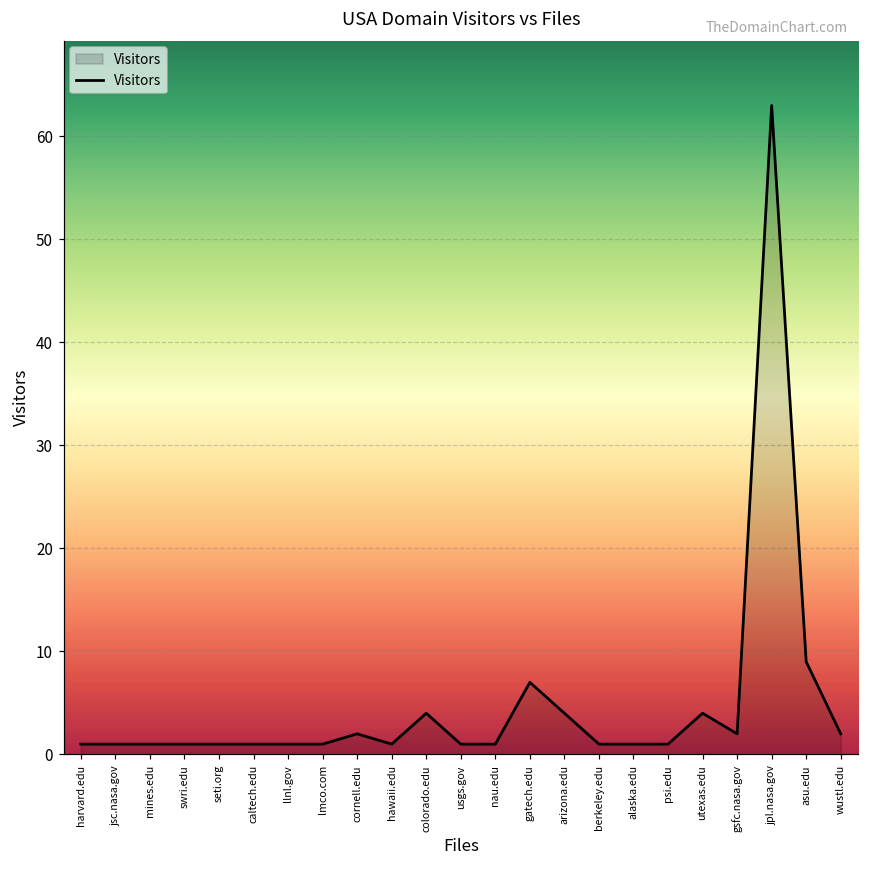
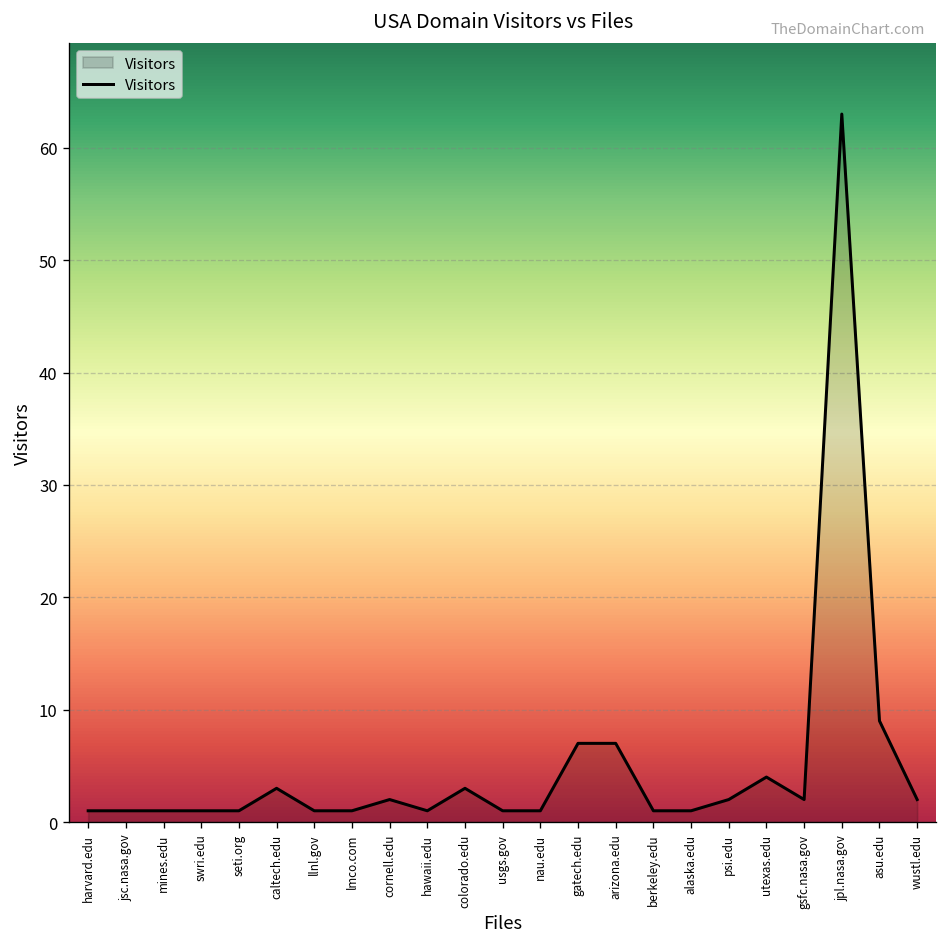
  {
    "harvard.edu": 1,
    "jsc.nasa.gov": 1,
    "mines.edu": 1,
    "swri.edu": 1,
    "seti.org": 1,
-   "caltech.edu": 1,
+   "caltech.edu": 3,
    "llnl.gov": 1,
    "lmco.com": 1,
    "cornell.edu": 2,
    "hawaii.edu": 1,
-   "colorado.edu": 4,
+   "colorado.edu": 3,
    "usgs.gov": 1,
    "nau.edu": 1,
    "gatech.edu": 7,
-   "arizona.edu": 4,
+   "arizona.edu": 7,
    "berkeley.edu": 1,
    "alaska.edu": 1,
-   "psi.edu": 1,
+   "psi.edu": 2,
    "utexas.edu": 4,
    "gsfc.nasa.gov": 2,
    "jpl.nasa.gov": 63,
    "asu.edu": 9,
    "wustl.edu": 2
  }
